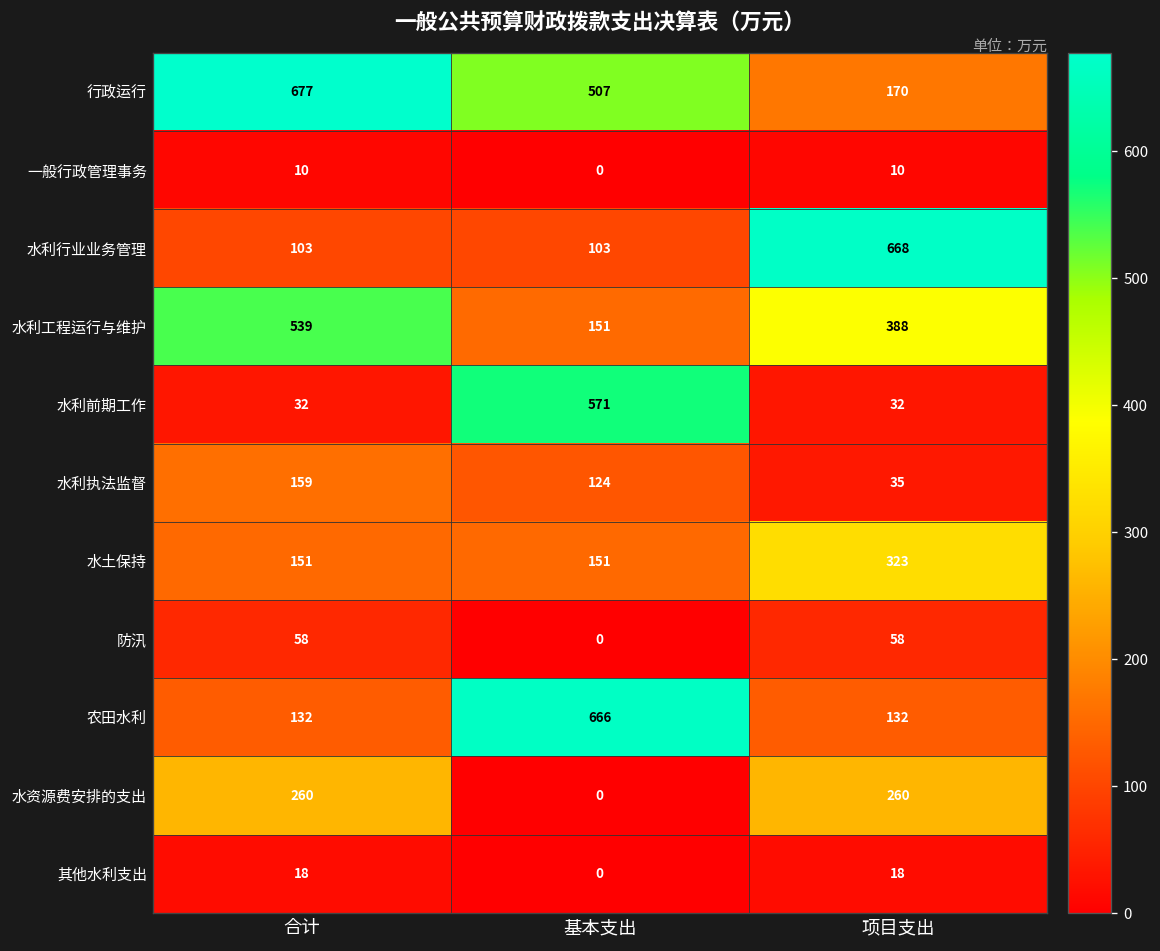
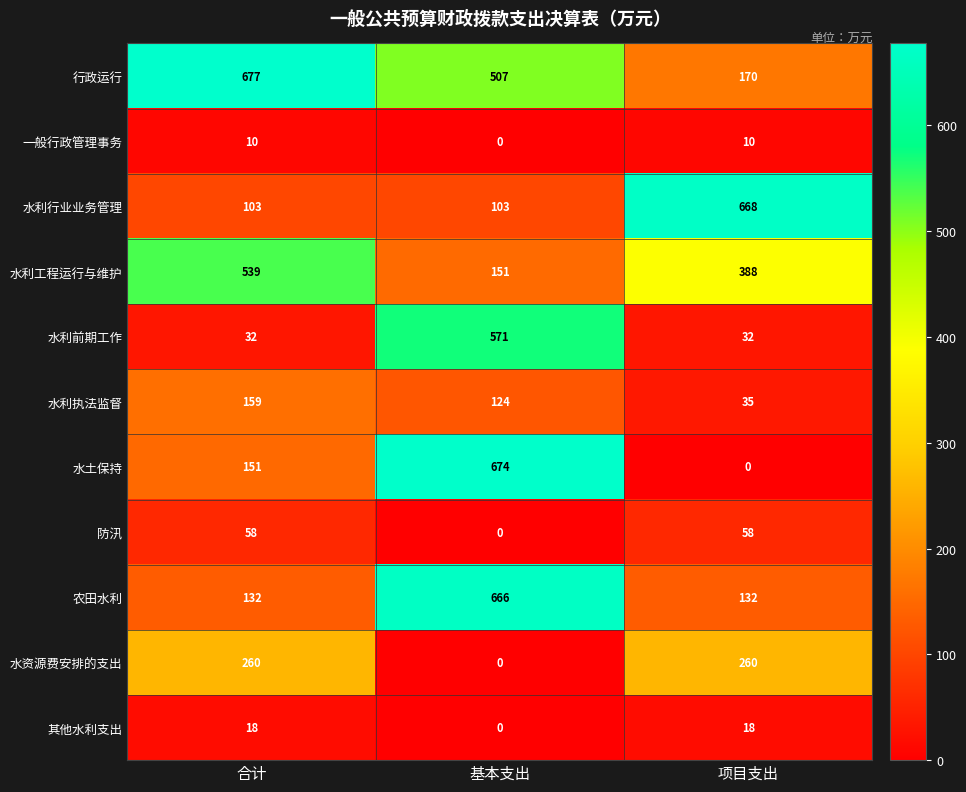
  {
    "行政运行": {
      "合计": 677,
      "基本支出": 507,
      "项目支出": 170
    },
    "一般行政管理事务": {
      "合计": 10,
      "基本支出": 0,
      "项目支出": 10
    },
    "水利行业业务管理": {
      "合计": 103,
      "基本支出": 103,
      "项目支出": 668
    },
    "水利工程运行与维护": {
      "合计": 539,
      "基本支出": 151,
      "项目支出": 388
    },
    "水利前期工作": {
      "合计": 32,
      "基本支出": 571,
      "项目支出": 32
    },
    "水利执法监督": {
      "合计": 159,
      "基本支出": 124,
      "项目支出": 35
    },
    "水土保持": {
      "合计": 151,
-     "基本支出": 151,
-     "项目支出": 323
+     "基本支出": 674,
+     "项目支出": 0
    },
    "防汛": {
      "合计": 58,
      "基本支出": 0,
      "项目支出": 58
    },
    "农田水利": {
      "合计": 132,
      "基本支出": 666,
      "项目支出": 132
    },
    "水资源费安排的支出": {
      "合计": 260,
      "基本支出": 0,
      "项目支出": 260
    },
    "其他水利支出": {
      "合计": 18,
      "基本支出": 0,
      "项目支出": 18
    }
  }
